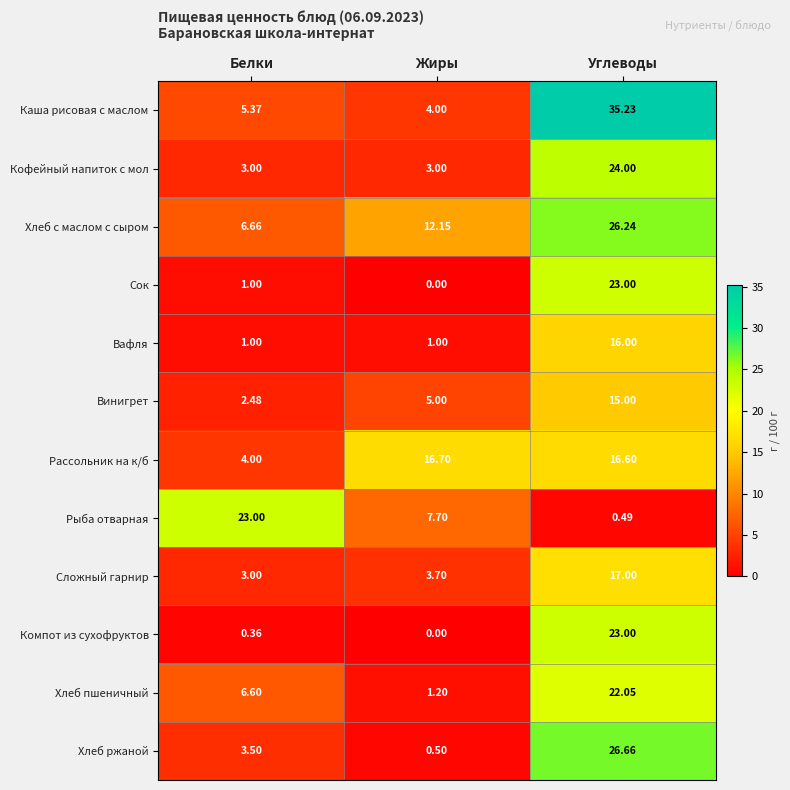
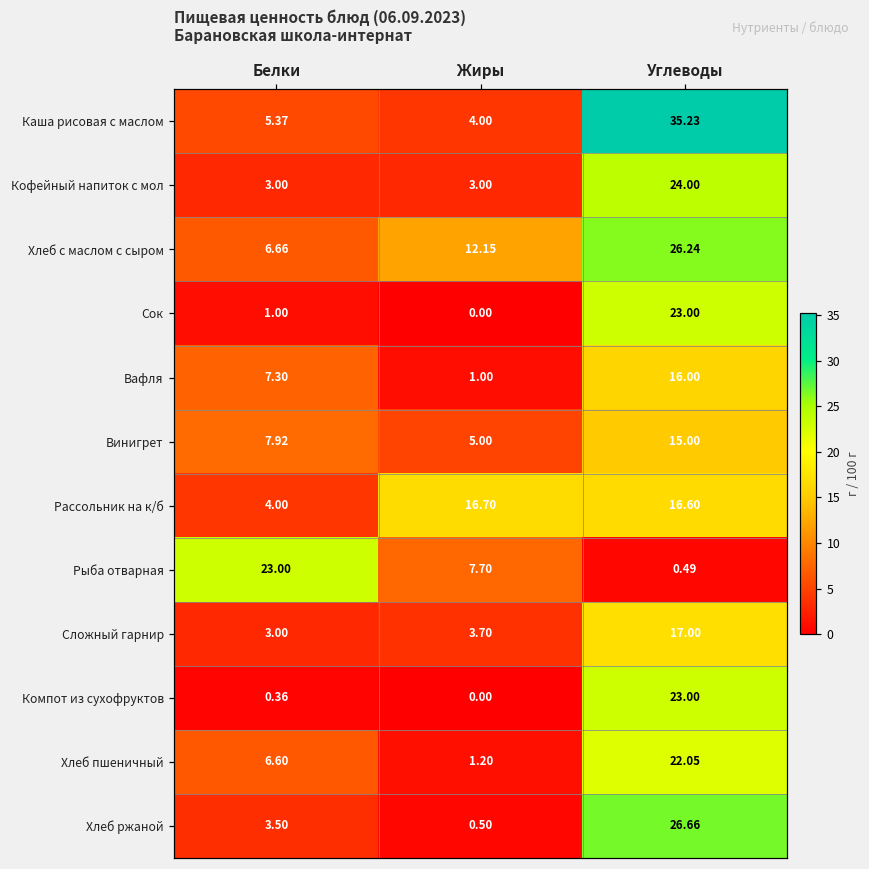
  {
    "Каша рисовая с маслом": {
      "Белки": 5.37,
      "Жиры": 4.00,
      "Углеводы": 35.23
    },
    "Кофейный напиток с мол": {
      "Белки": 3.00,
      "Жиры": 3.00,
      "Углеводы": 24.00
    },
    "Хлеб с маслом с сыром": {
      "Белки": 6.66,
      "Жиры": 12.15,
      "Углеводы": 26.24
    },
    "Сок": {
      "Белки": 1.00,
      "Жиры": 0.00,
      "Углеводы": 23.00
    },
    "Вафля": {
-     "Белки": 1.00,
+     "Белки": 7.30,
      "Жиры": 1.00,
      "Углеводы": 16.00
    },
    "Винигрет": {
-     "Белки": 2.48,
+     "Белки": 7.92,
      "Жиры": 5.00,
      "Углеводы": 15.00
    },
    "Рассольник на к/б": {
      "Белки": 4.00,
      "Жиры": 16.70,
      "Углеводы": 16.60
    },
    "Рыба отварная": {
      "Белки": 23.00,
      "Жиры": 7.70,
      "Углеводы": 0.49
    },
    "Сложный гарнир": {
      "Белки": 3.00,
      "Жиры": 3.70,
      "Углеводы": 17.00
    },
    "Компот из сухофруктов": {
      "Белки": 0.36,
      "Жиры": 0.00,
      "Углеводы": 23.00
    },
    "Хлеб пшеничный": {
      "Белки": 6.60,
      "Жиры": 1.20,
      "Углеводы": 22.05
    },
    "Хлеб ржаной": {
      "Белки": 3.50,
      "Жиры": 0.50,
      "Углеводы": 26.66
    }
  }
